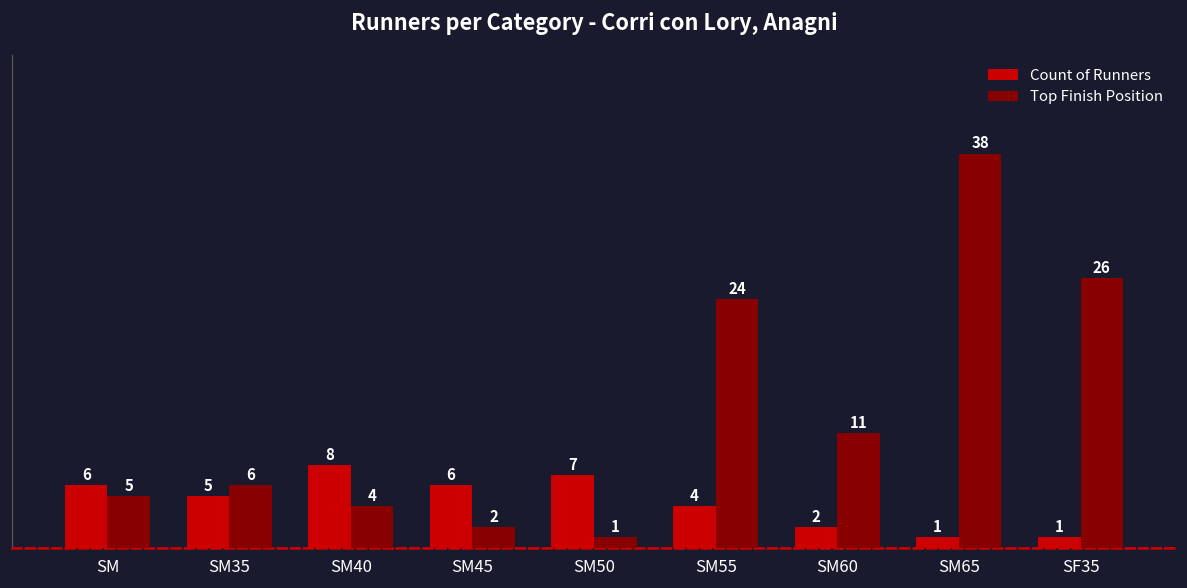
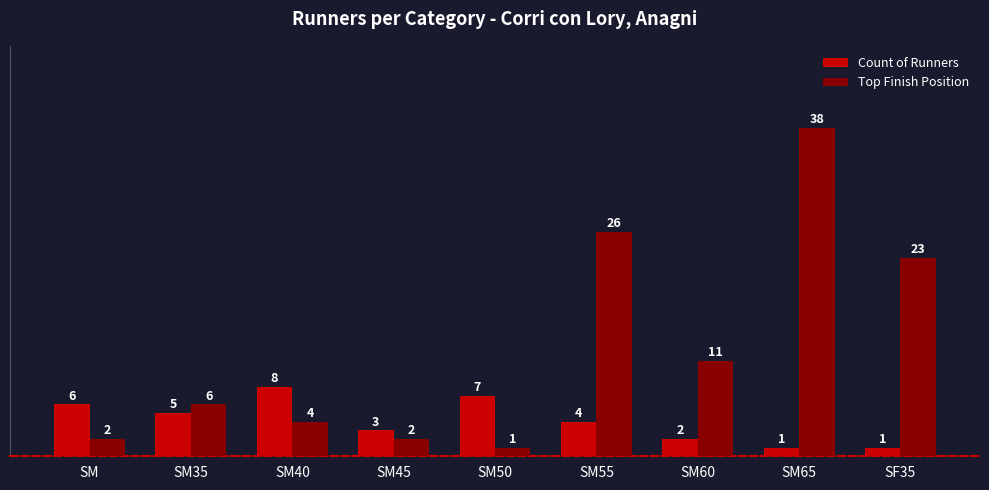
  {
    "Count of Runners": {
      "SM": 6,
      "SM35": 5,
      "SM40": 8,
-     "SM45": 6,
+     "SM45": 3,
      "SM50": 7,
      "SM55": 4,
      "SM60": 2,
      "SM65": 1,
      "SF35": 1
    },
    "Top Finish Position": {
-     "SM": 5,
+     "SM": 2,
      "SM35": 6,
      "SM40": 4,
      "SM45": 2,
      "SM50": 1,
-     "SM55": 24,
+     "SM55": 26,
      "SM60": 11,
      "SM65": 38,
-     "SF35": 26
+     "SF35": 23
    }
  }
